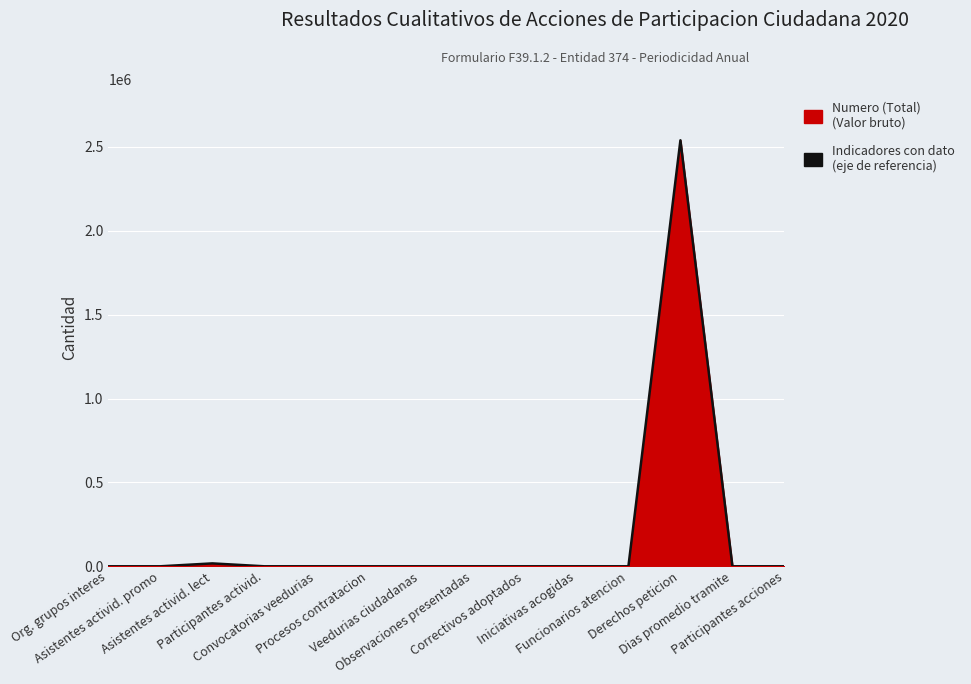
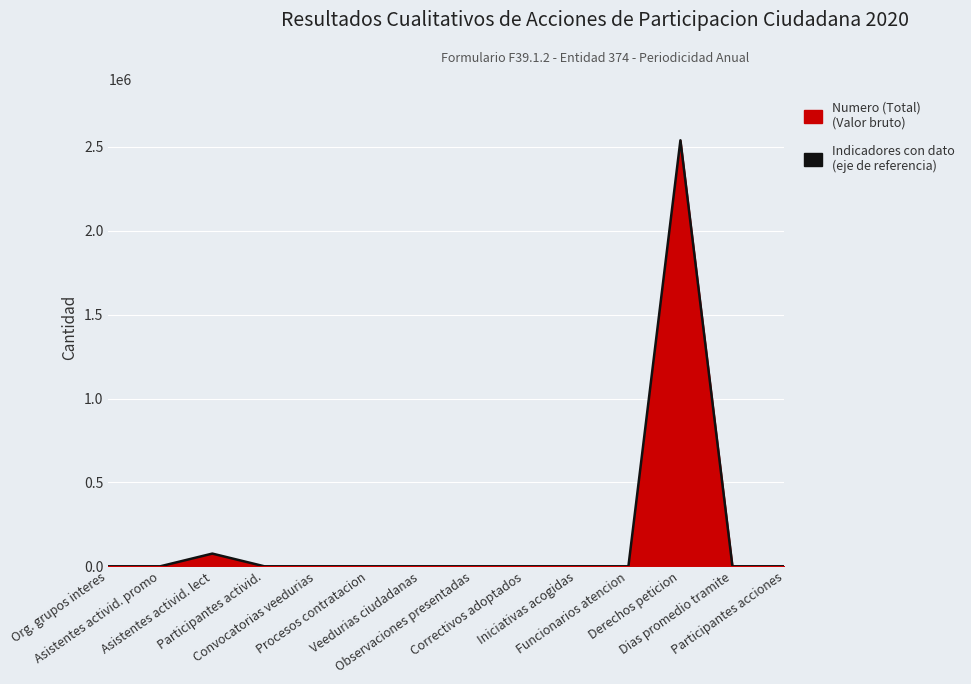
  {
    "Org. grupos interes": 0,
    "Asistentes activid. promo": 0,
-   "Asistentes activid. lect": 20000,
+   "Asistentes activid. lect": 80000,
    "Participantes activid.": 0,
    "Convocatorias veedurias": 0,
    "Procesos contratacion": 0,
    "Veedurias ciudadanas": 0,
    "Observaciones presentadas": 0,
    "Correctivos adoptados": 0,
    "Iniciativas acogidas": 0,
    "Funcionarios atencion": 0,
    "Derechos peticion": 2540000,
    "Dias promedio tramite": 0,
    "Participantes acciones": 0
  }
